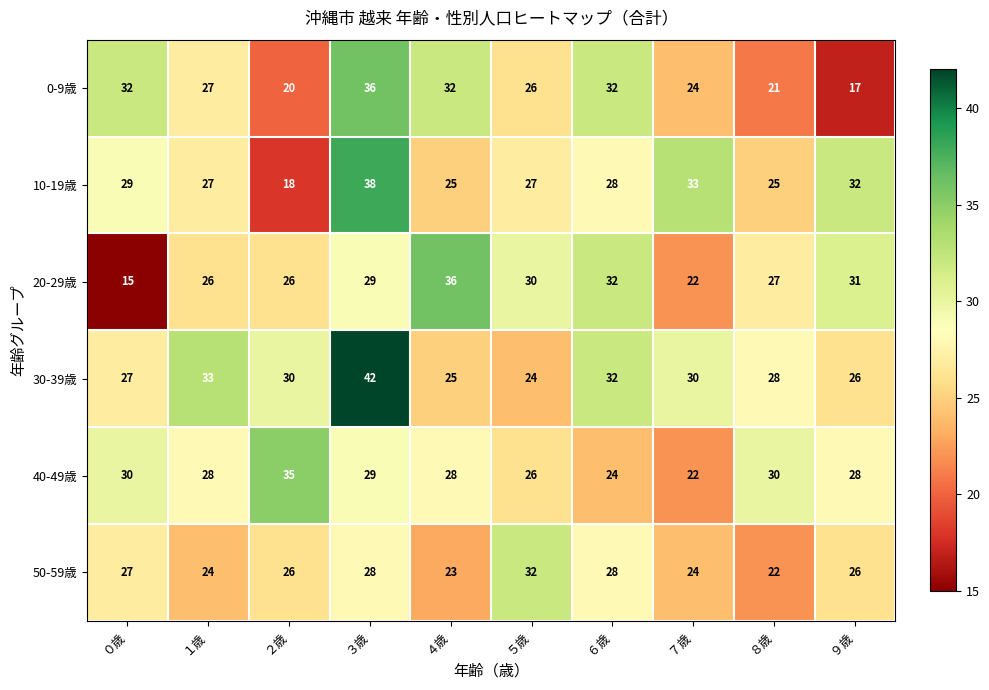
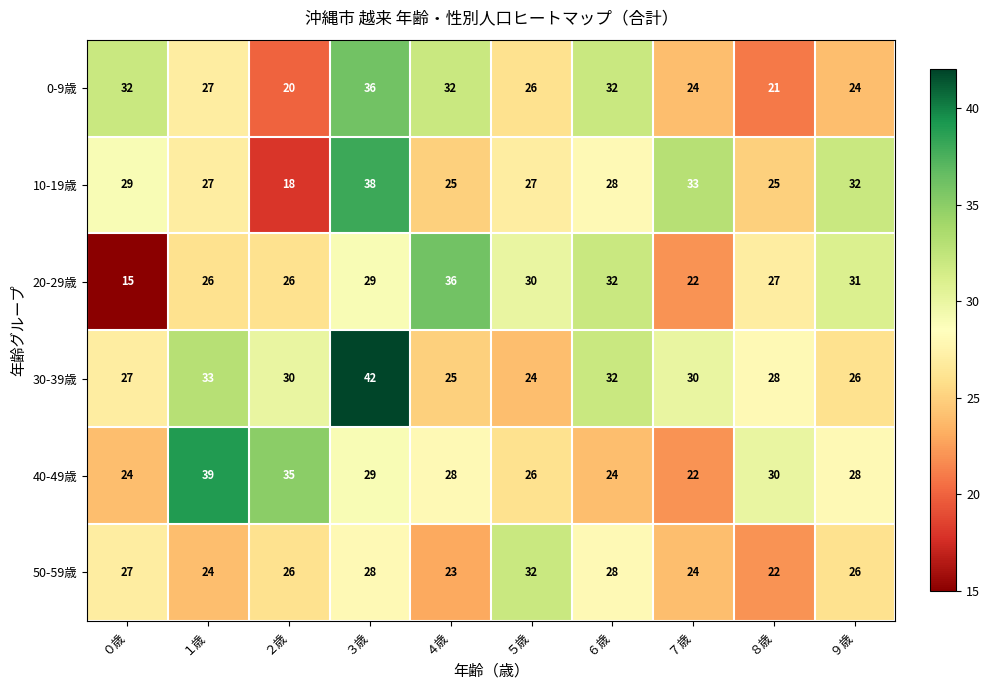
  {
    "0-9歳": {
      "０歳": 32,
      "１歳": 27,
      "２歳": 20,
      "３歳": 36,
      "４歳": 32,
      "５歳": 26,
      "６歳": 32,
      "７歳": 24,
      "８歳": 21,
-     "９歳": 17
+     "９歳": 24
    },
    "10-19歳": {
      "０歳": 29,
      "１歳": 27,
      "２歳": 18,
      "３歳": 38,
      "４歳": 25,
      "５歳": 27,
      "６歳": 28,
      "７歳": 33,
      "８歳": 25,
      "９歳": 32
    },
    "20-29歳": {
      "０歳": 15,
      "１歳": 26,
      "２歳": 26,
      "３歳": 29,
      "４歳": 36,
      "５歳": 30,
      "６歳": 32,
      "７歳": 22,
      "８歳": 27,
      "９歳": 31
    },
    "30-39歳": {
      "０歳": 27,
      "１歳": 33,
      "２歳": 30,
      "３歳": 42,
      "４歳": 25,
      "５歳": 24,
      "６歳": 32,
      "７歳": 30,
      "８歳": 28,
      "９歳": 26
    },
    "40-49歳": {
-     "０歳": 30,
-     "１歳": 28,
+     "０歳": 24,
+     "１歳": 39,
      "２歳": 35,
      "３歳": 29,
      "４歳": 28,
      "５歳": 26,
      "６歳": 24,
      "７歳": 22,
      "８歳": 30,
      "９歳": 28
    },
    "50-59歳": {
      "０歳": 27,
      "１歳": 24,
      "２歳": 26,
      "３歳": 28,
      "４歳": 23,
      "５歳": 32,
      "６歳": 28,
      "７歳": 24,
      "８歳": 22,
      "９歳": 26
    }
  }
